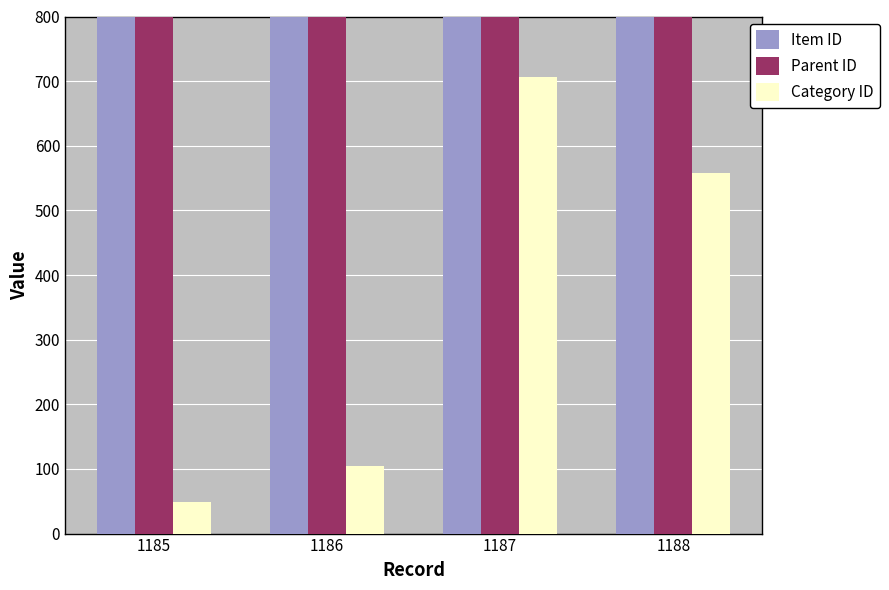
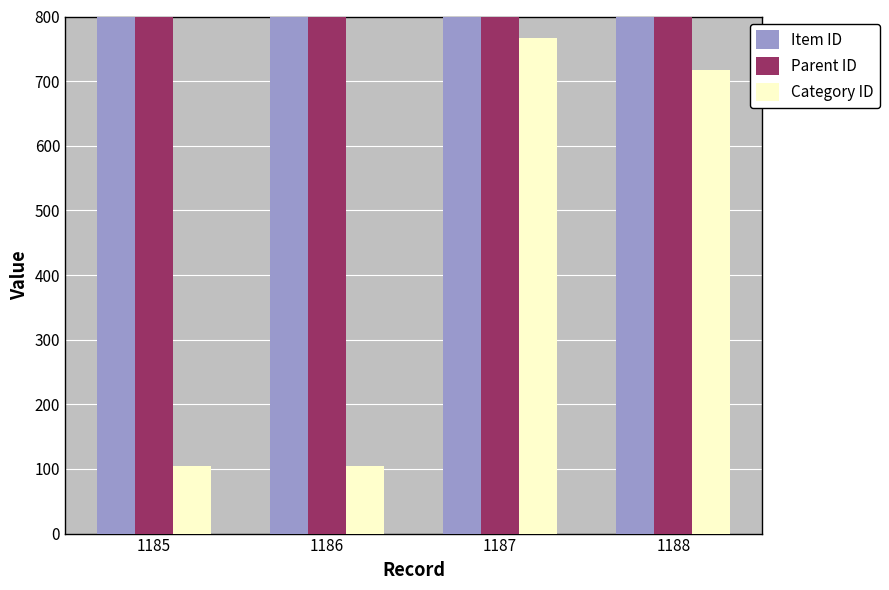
  {
    "Category ID": {
-     "1185": 50,
+     "1185": 110,
      "1186": 110,
-     "1187": 710,
-     "1188": 560
+     "1187": 770,
+     "1188": 720
    }
  }
